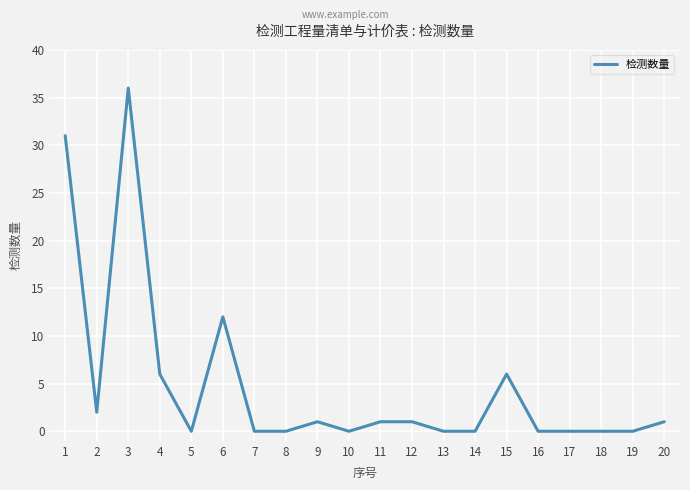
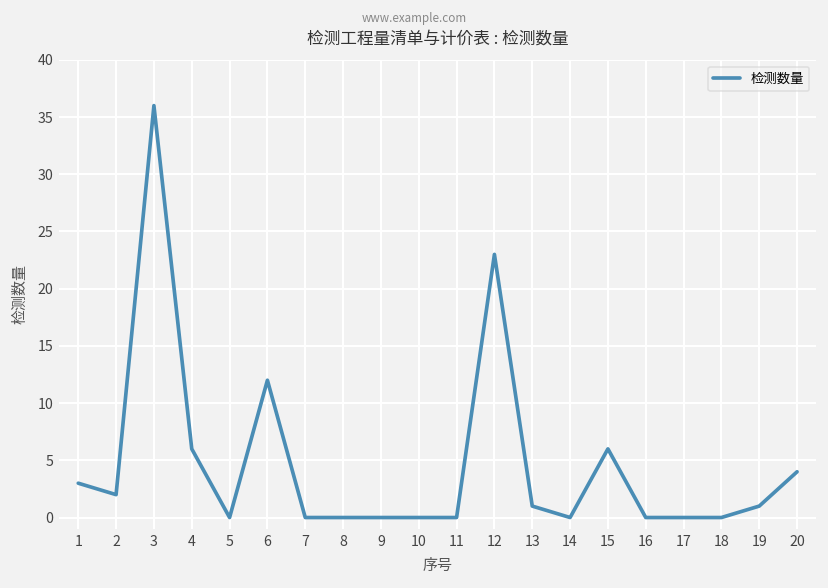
  {
-   "1": 31,
+   "1": 3,
    "2": 2,
    "3": 36,
    "4": 6,
    "5": 0,
    "6": 12,
    "7": 0,
    "8": 0,
-   "9": 1,
+   "9": 0,
    "10": 0,
-   "11": 1,
-   "12": 1,
-   "13": 0,
+   "11": 0,
+   "12": 23,
+   "13": 1,
    "14": 0,
    "15": 6,
    "16": 0,
    "17": 0,
    "18": 0,
-   "19": 0,
-   "20": 1
+   "19": 1,
+   "20": 4
  }
